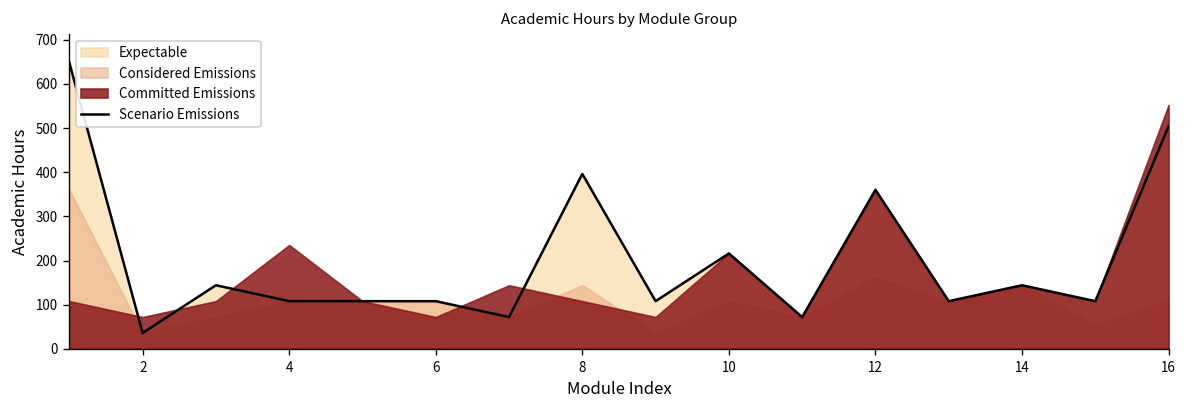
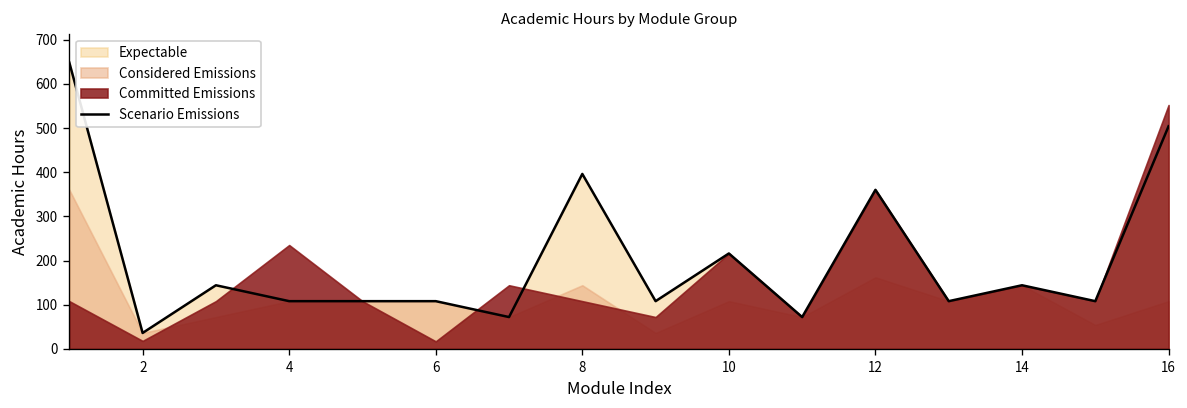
  {
    "Committed Emissions": {
-     "2": 70,
+     "2": 20,
      "4": 240,
-     "6": 70,
+     "6": 20,
      "8": 110,
      "16": 550
    }
  }
